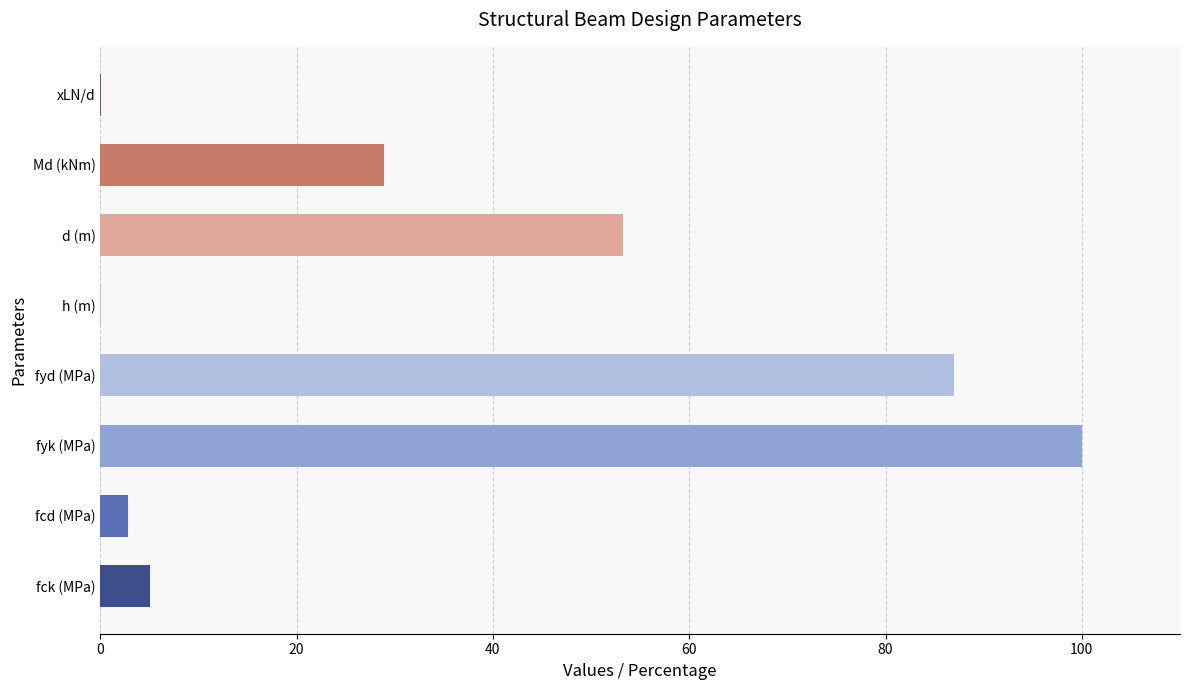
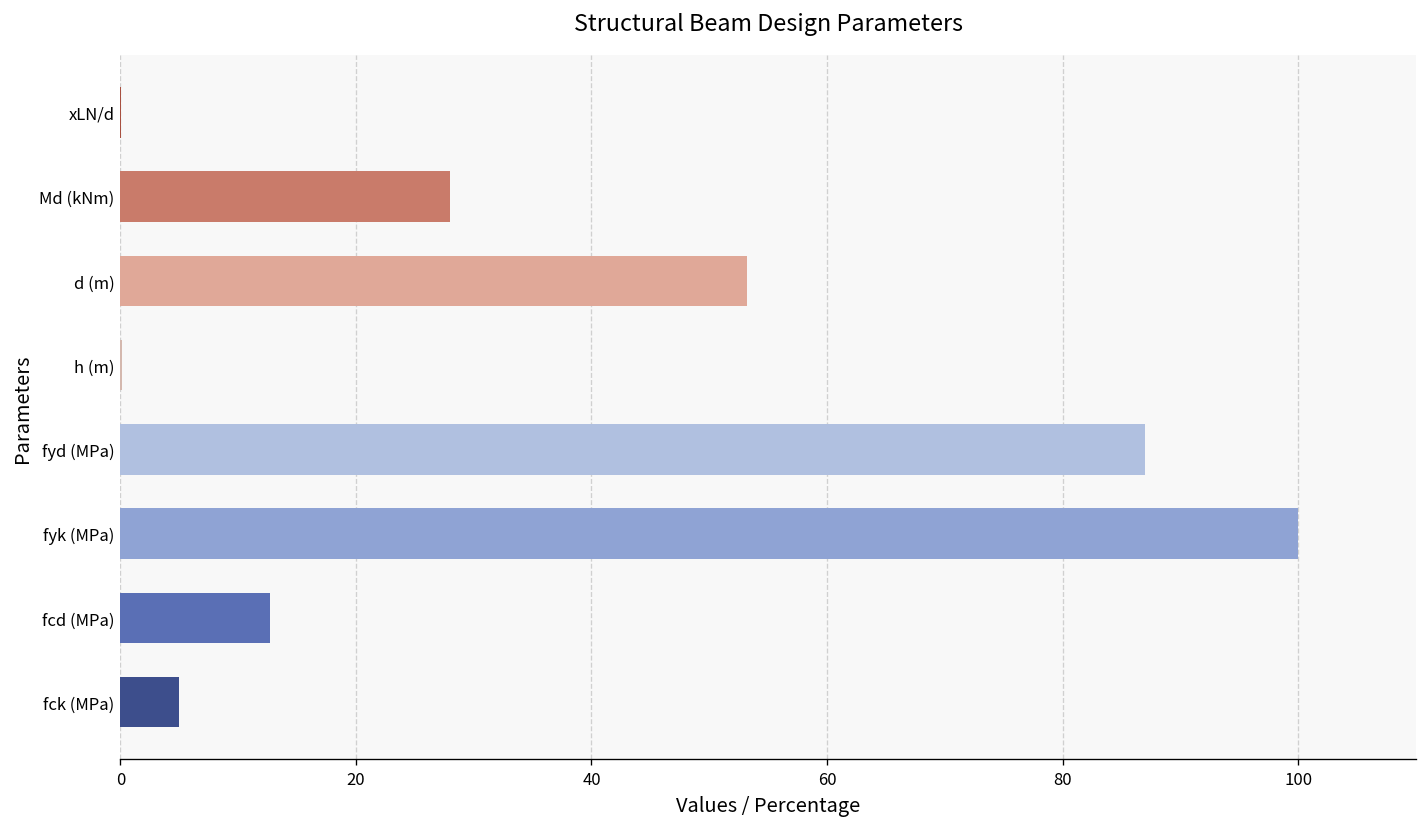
  {
-   "Md (kNm)": 29,
+   "Md (kNm)": 28,
    "d (m)": 53,
    "fyd (MPa)": 87,
    "fyk (MPa)": 100,
-   "fcd (MPa)": 3,
+   "fcd (MPa)": 13,
    "fck (MPa)": 5
  }
